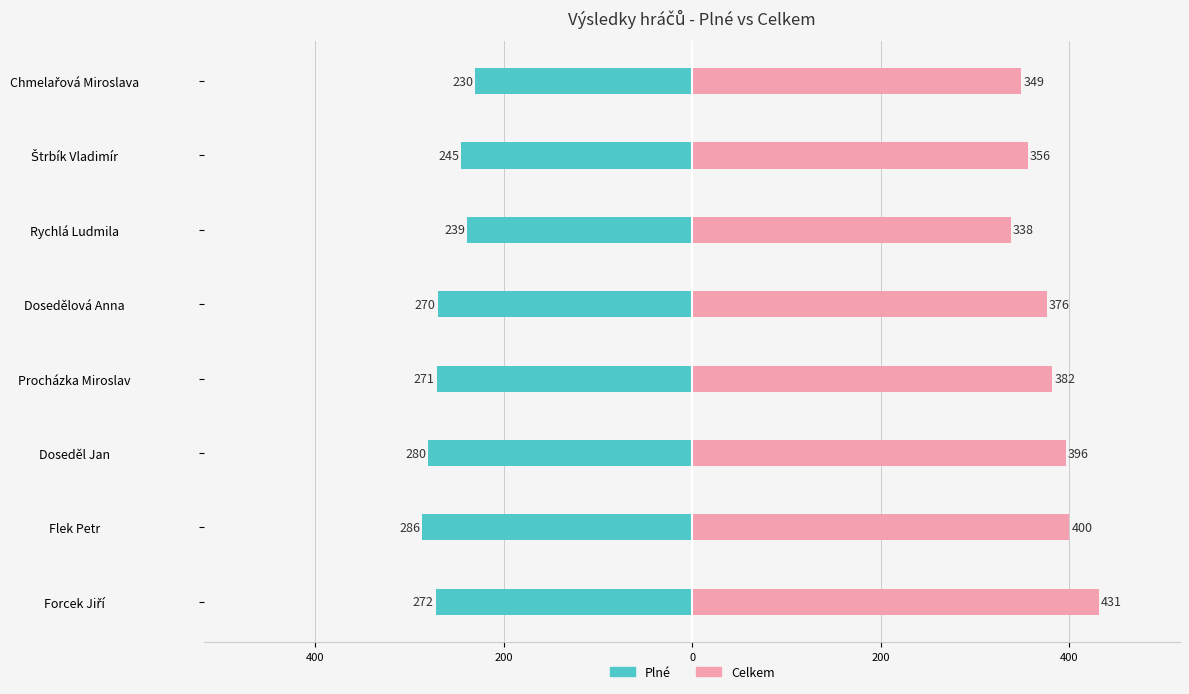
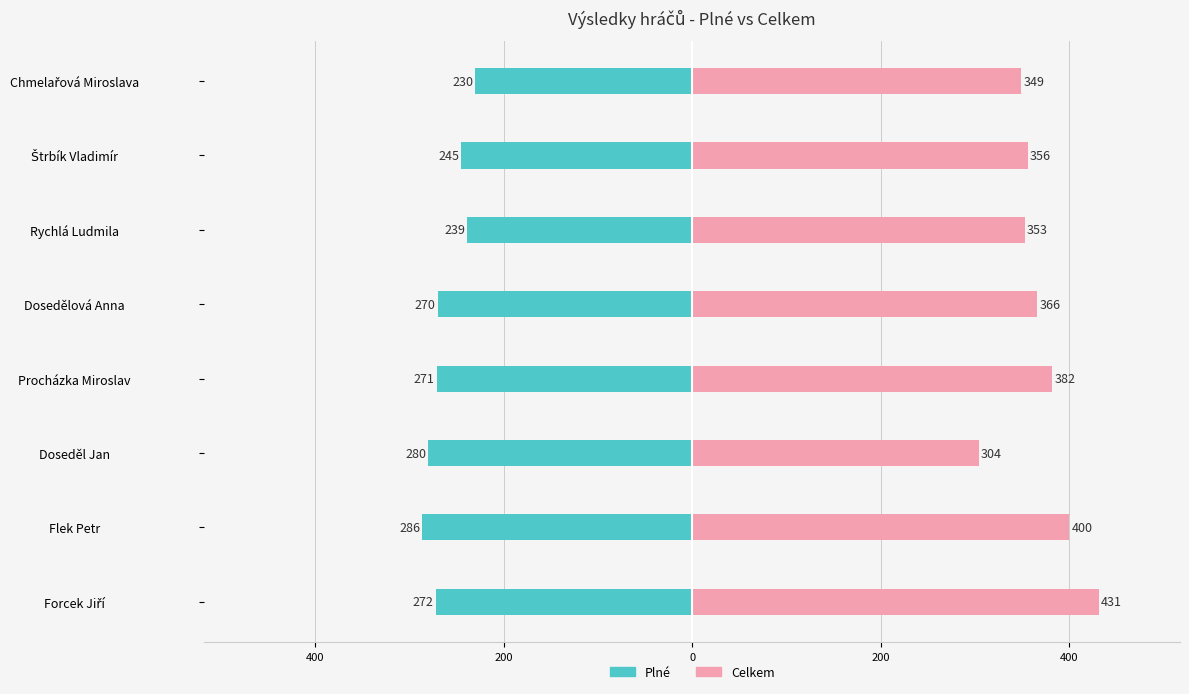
  {
    "Celkem": {
      "Chmelařová Miroslava": 349,
      "Štrbík Vladimír": 356,
-     "Rychlá Ludmila": 338,
-     "Dosedělová Anna": 376,
+     "Rychlá Ludmila": 353,
+     "Dosedělová Anna": 366,
      "Procházka Miroslav": 382,
-     "Doseděl Jan": 396,
+     "Doseděl Jan": 304,
      "Flek Petr": 400,
      "Forcek Jiří": 431
    }
  }
